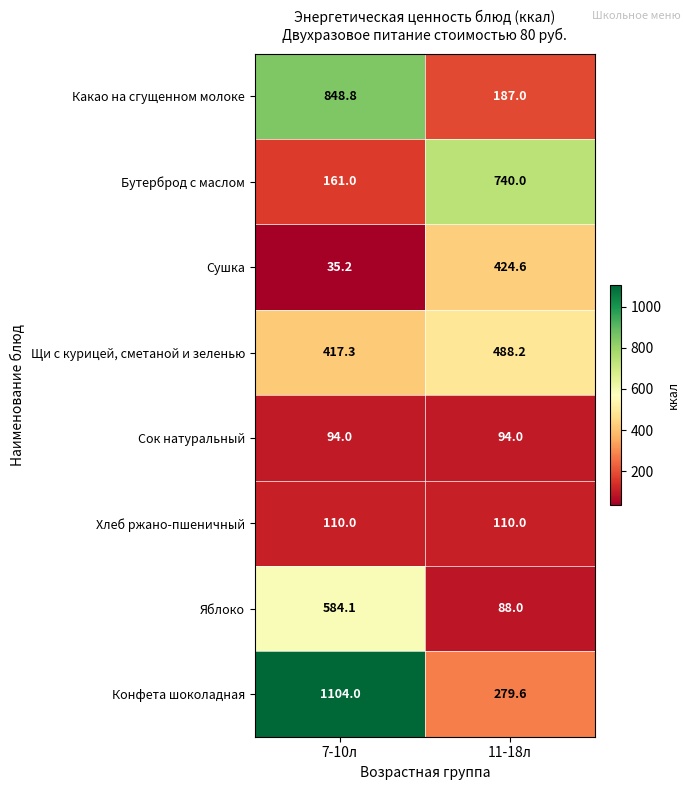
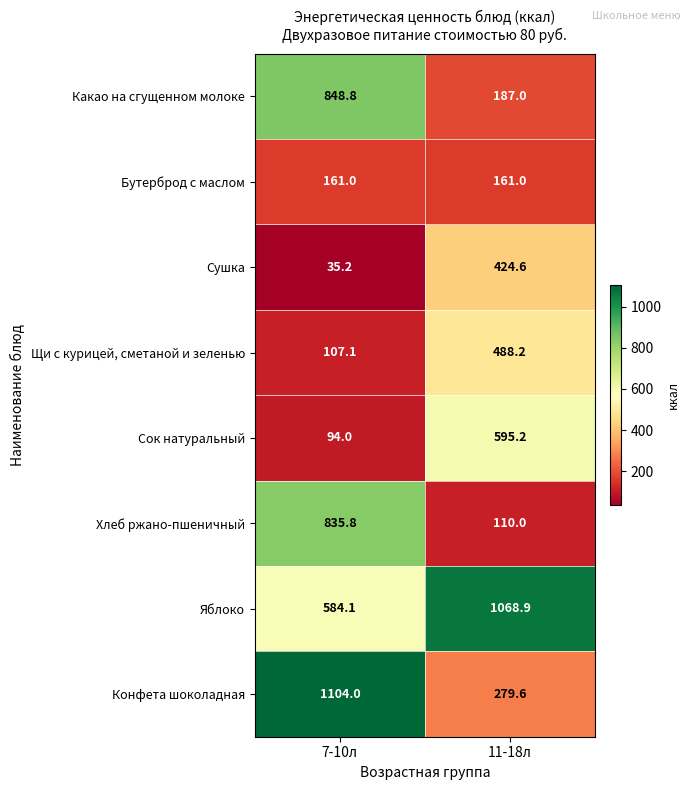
  {
    "Какао на сгущенном молоке": {
      "7-10л": 848.8,
      "11-18л": 187.0
    },
    "Бутерброд с маслом": {
      "7-10л": 161.0,
-     "11-18л": 740.0
+     "11-18л": 161.0
    },
    "Сушка": {
      "7-10л": 35.2,
      "11-18л": 424.6
    },
    "Щи с курицей, сметаной и зеленью": {
-     "7-10л": 417.3,
+     "7-10л": 107.1,
      "11-18л": 488.2
    },
    "Сок натуральный": {
      "7-10л": 94.0,
-     "11-18л": 94.0
+     "11-18л": 595.2
    },
    "Хлеб ржано-пшеничный": {
-     "7-10л": 110.0,
+     "7-10л": 835.8,
      "11-18л": 110.0
    },
    "Яблоко": {
      "7-10л": 584.1,
-     "11-18л": 88.0
+     "11-18л": 1068.9
    },
    "Конфета шоколадная": {
      "7-10л": 1104.0,
      "11-18л": 279.6
    }
  }
